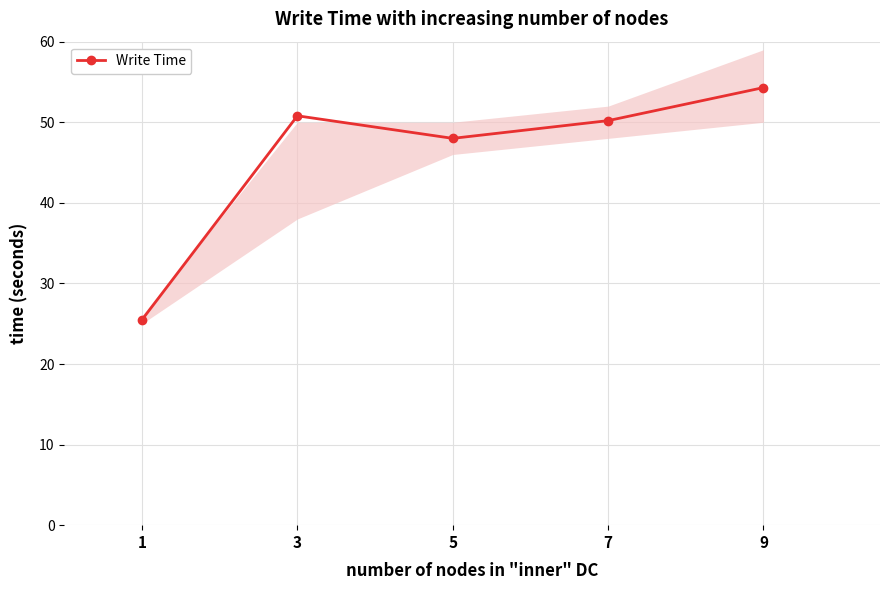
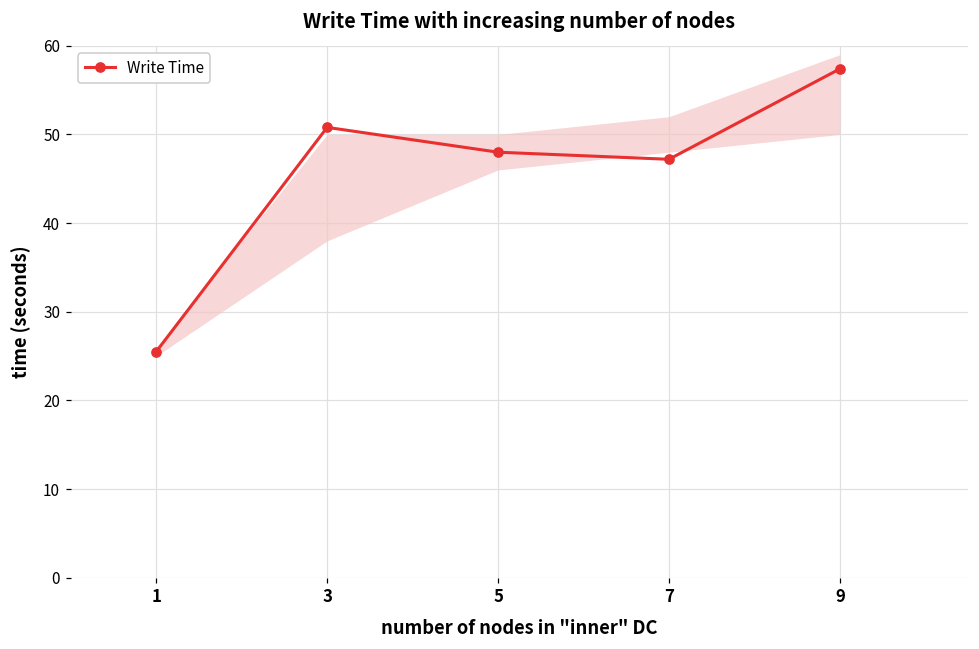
  {
    "Write Time": {
      "1": 26,
      "3": 51,
      "5": 48,
-     "7": 50,
-     "9": 54
+     "7": 47,
+     "9": 57
    }
  }
